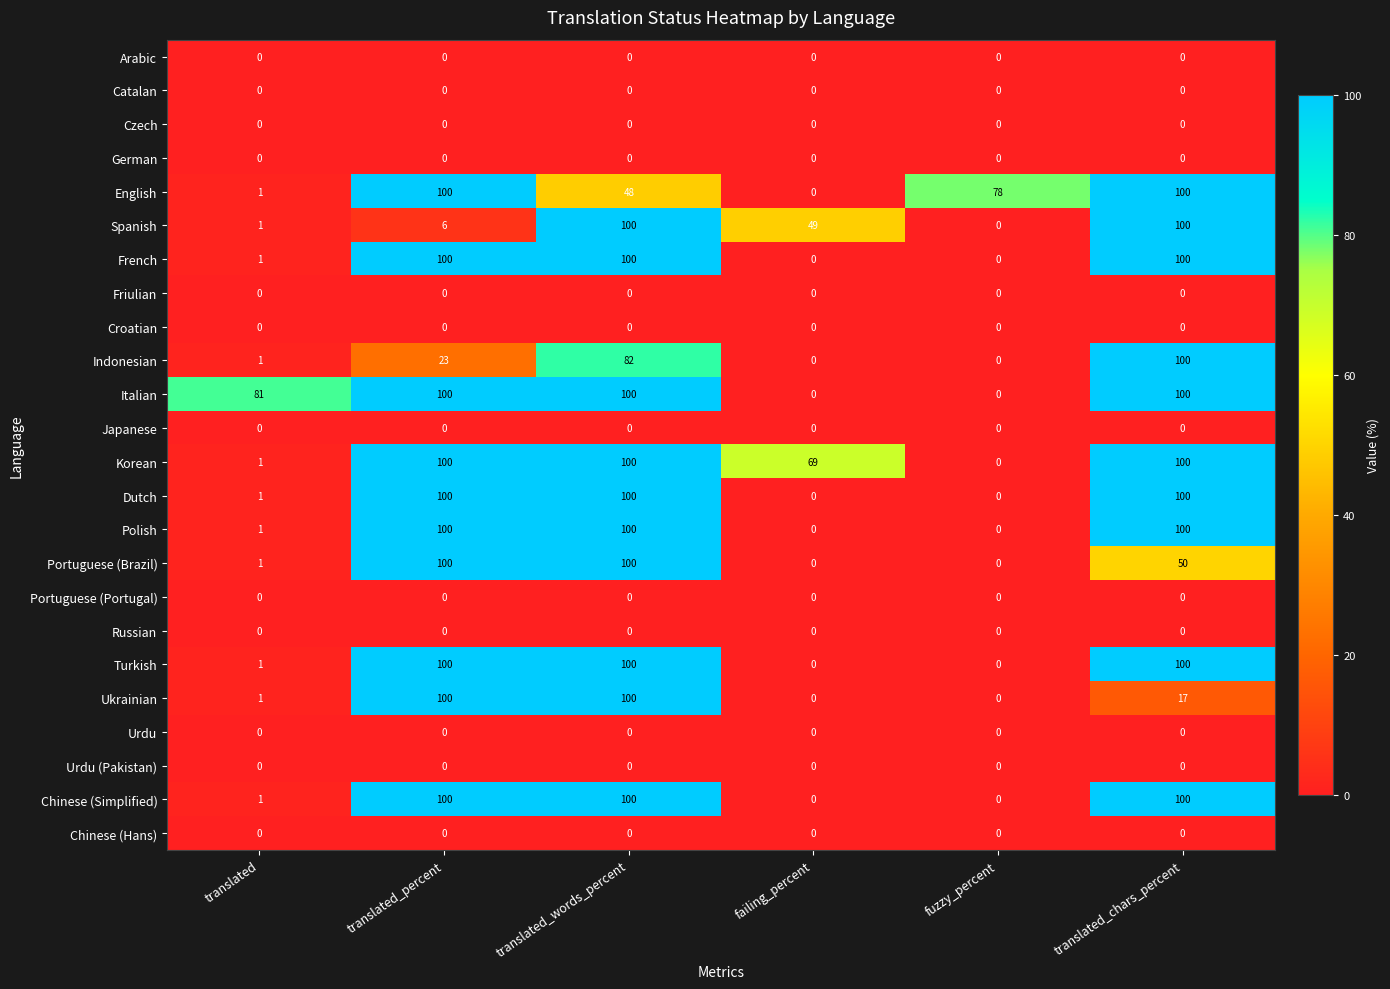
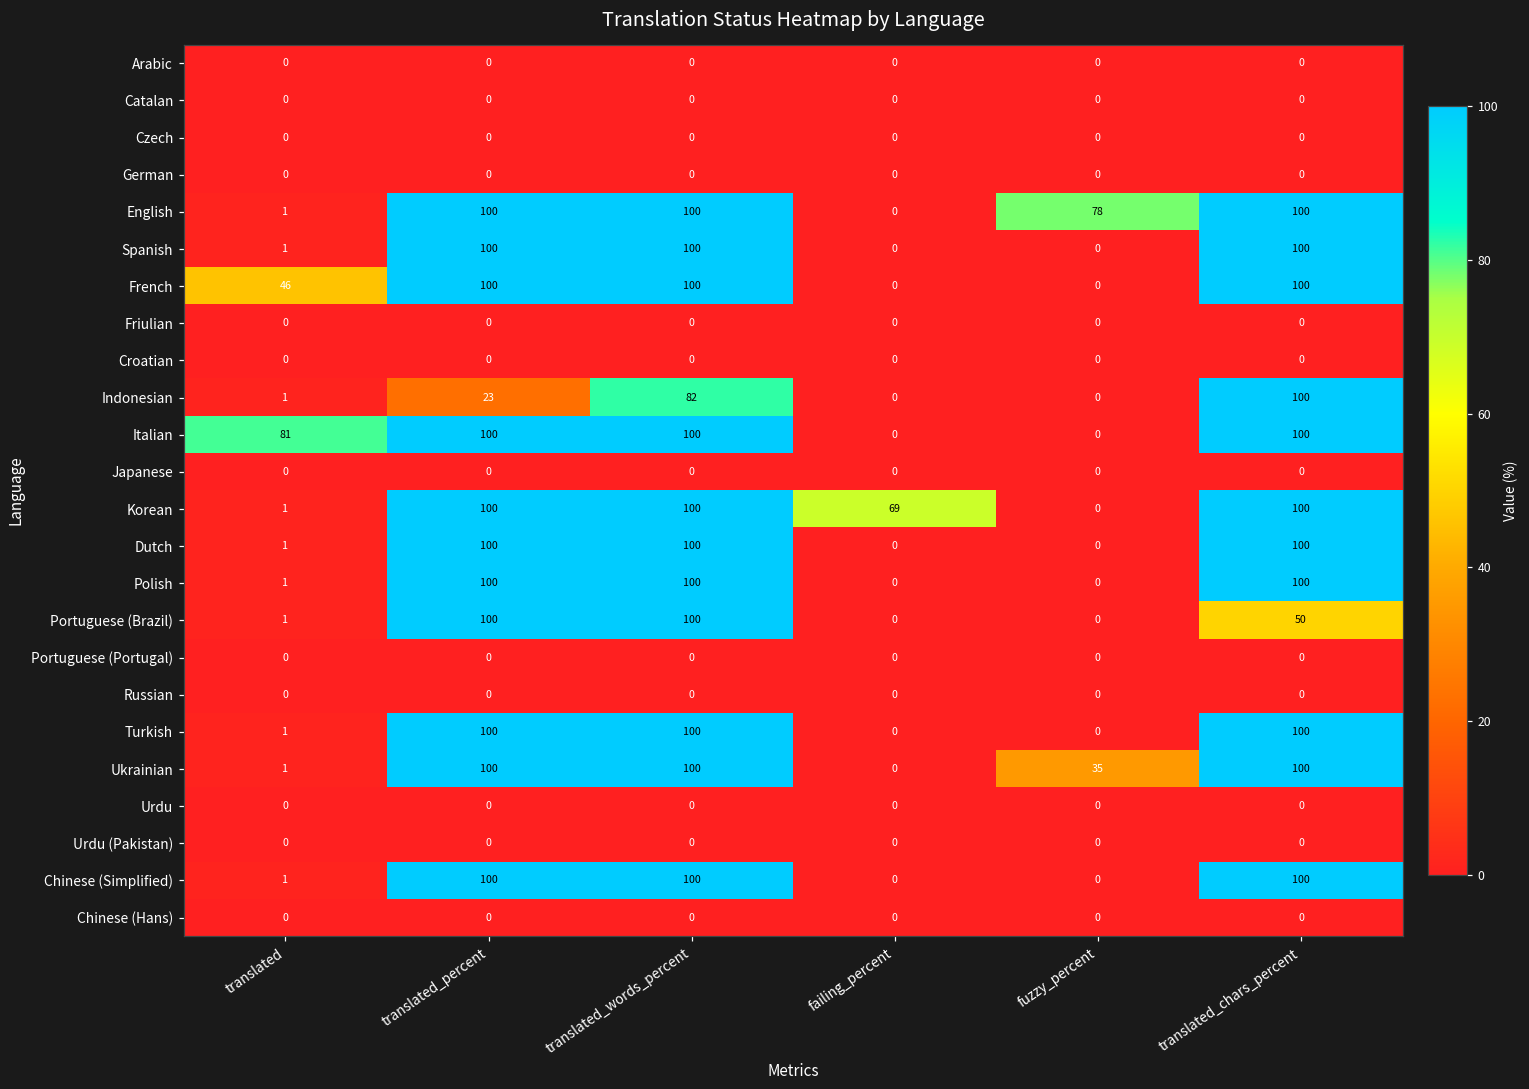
  {
    "Arabic": {
      "translated": 0,
      "translated_percent": 0,
      "translated_words_percent": 0,
      "failing_percent": 0,
      "fuzzy_percent": 0,
      "translated_chars_percent": 0
    },
    "Catalan": {
      "translated": 0,
      "translated_percent": 0,
      "translated_words_percent": 0,
      "failing_percent": 0,
      "fuzzy_percent": 0,
      "translated_chars_percent": 0
    },
    "Czech": {
      "translated": 0,
      "translated_percent": 0,
      "translated_words_percent": 0,
      "failing_percent": 0,
      "fuzzy_percent": 0,
      "translated_chars_percent": 0
    },
    "German": {
      "translated": 0,
      "translated_percent": 0,
      "translated_words_percent": 0,
      "failing_percent": 0,
      "fuzzy_percent": 0,
      "translated_chars_percent": 0
    },
    "English": {
      "translated": 1,
      "translated_percent": 100,
-     "translated_words_percent": 48,
+     "translated_words_percent": 100,
      "failing_percent": 0,
      "fuzzy_percent": 78,
      "translated_chars_percent": 100
    },
    "Spanish": {
      "translated": 1,
-     "translated_percent": 6,
+     "translated_percent": 100,
      "translated_words_percent": 100,
-     "failing_percent": 49,
+     "failing_percent": 0,
      "fuzzy_percent": 0,
      "translated_chars_percent": 100
    },
    "French": {
-     "translated": 1,
+     "translated": 46,
      "translated_percent": 100,
      "translated_words_percent": 100,
      "failing_percent": 0,
      "fuzzy_percent": 0,
      "translated_chars_percent": 100
    },
    "Friulian": {
      "translated": 0,
      "translated_percent": 0,
      "translated_words_percent": 0,
      "failing_percent": 0,
      "fuzzy_percent": 0,
      "translated_chars_percent": 0
    },
    "Croatian": {
      "translated": 0,
      "translated_percent": 0,
      "translated_words_percent": 0,
      "failing_percent": 0,
      "fuzzy_percent": 0,
      "translated_chars_percent": 0
    },
    "Indonesian": {
      "translated": 1,
      "translated_percent": 23,
      "translated_words_percent": 82,
      "failing_percent": 0,
      "fuzzy_percent": 0,
      "translated_chars_percent": 100
    },
    "Italian": {
      "translated": 81,
      "translated_percent": 100,
      "translated_words_percent": 100,
      "failing_percent": 0,
      "fuzzy_percent": 0,
      "translated_chars_percent": 100
    },
    "Japanese": {
      "translated": 0,
      "translated_percent": 0,
      "translated_words_percent": 0,
      "failing_percent": 0,
      "fuzzy_percent": 0,
      "translated_chars_percent": 0
    },
    "Korean": {
      "translated": 1,
      "translated_percent": 100,
      "translated_words_percent": 100,
      "failing_percent": 69,
      "fuzzy_percent": 0,
      "translated_chars_percent": 100
    },
    "Dutch": {
      "translated": 1,
      "translated_percent": 100,
      "translated_words_percent": 100,
      "failing_percent": 0,
      "fuzzy_percent": 0,
      "translated_chars_percent": 100
    },
    "Polish": {
      "translated": 1,
      "translated_percent": 100,
      "translated_words_percent": 100,
      "failing_percent": 0,
      "fuzzy_percent": 0,
      "translated_chars_percent": 100
    },
    "Portuguese (Brazil)": {
      "translated": 1,
      "translated_percent": 100,
      "translated_words_percent": 100,
      "failing_percent": 0,
      "fuzzy_percent": 0,
      "translated_chars_percent": 50
    },
    "Portuguese (Portugal)": {
      "translated": 0,
      "translated_percent": 0,
      "translated_words_percent": 0,
      "failing_percent": 0,
      "fuzzy_percent": 0,
      "translated_chars_percent": 0
    },
    "Russian": {
      "translated": 0,
      "translated_percent": 0,
      "translated_words_percent": 0,
      "failing_percent": 0,
      "fuzzy_percent": 0,
      "translated_chars_percent": 0
    },
    "Turkish": {
      "translated": 1,
      "translated_percent": 100,
      "translated_words_percent": 100,
      "failing_percent": 0,
      "fuzzy_percent": 0,
      "translated_chars_percent": 100
    },
    "Ukrainian": {
      "translated": 1,
      "translated_percent": 100,
      "translated_words_percent": 100,
      "failing_percent": 0,
-     "fuzzy_percent": 0,
-     "translated_chars_percent": 17
+     "fuzzy_percent": 35,
+     "translated_chars_percent": 100
    },
    "Urdu": {
      "translated": 0,
      "translated_percent": 0,
      "translated_words_percent": 0,
      "failing_percent": 0,
      "fuzzy_percent": 0,
      "translated_chars_percent": 0
    },
    "Urdu (Pakistan)": {
      "translated": 0,
      "translated_percent": 0,
      "translated_words_percent": 0,
      "failing_percent": 0,
      "fuzzy_percent": 0,
      "translated_chars_percent": 0
    },
    "Chinese (Simplified)": {
      "translated": 1,
      "translated_percent": 100,
      "translated_words_percent": 100,
      "failing_percent": 0,
      "fuzzy_percent": 0,
      "translated_chars_percent": 100
    },
    "Chinese (Hans)": {
      "translated": 0,
      "translated_percent": 0,
      "translated_words_percent": 0,
      "failing_percent": 0,
      "fuzzy_percent": 0,
      "translated_chars_percent": 0
    }
  }
